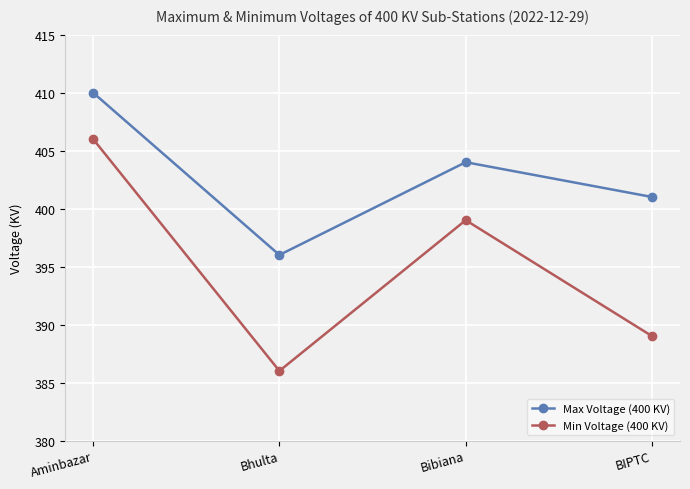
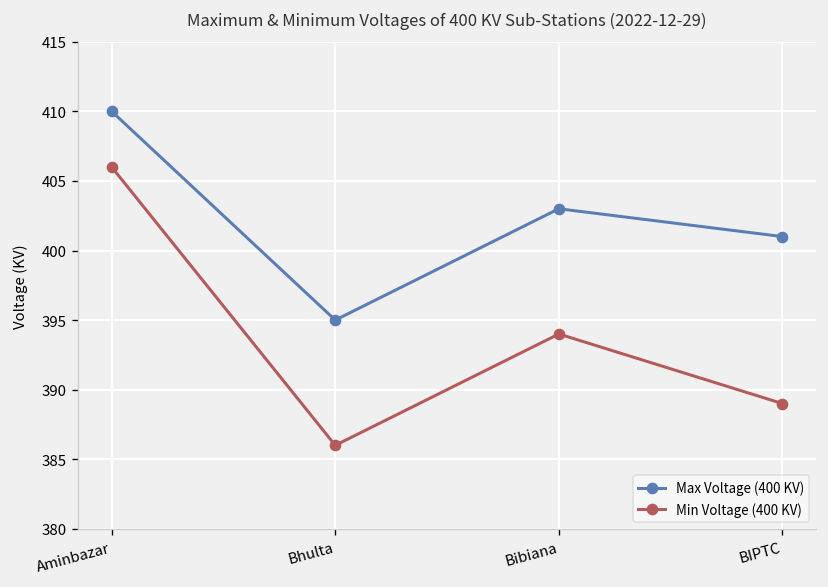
  {
    "Max Voltage (400 KV)": {
      "Aminbazar": 410,
-     "Bhulta": 396,
-     "Bibiana": 404,
+     "Bhulta": 395,
+     "Bibiana": 403,
      "BIPTC": 401
    },
    "Min Voltage (400 KV)": {
      "Aminbazar": 406,
      "Bhulta": 386,
-     "Bibiana": 399,
+     "Bibiana": 394,
      "BIPTC": 389
    }
  }
